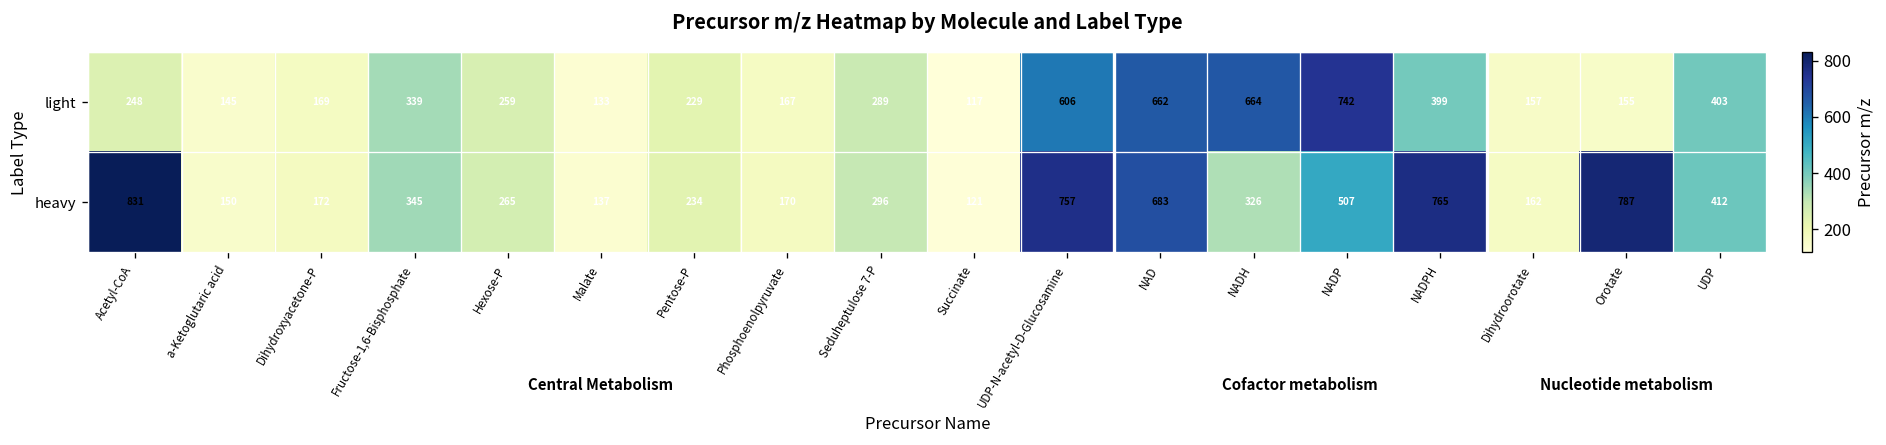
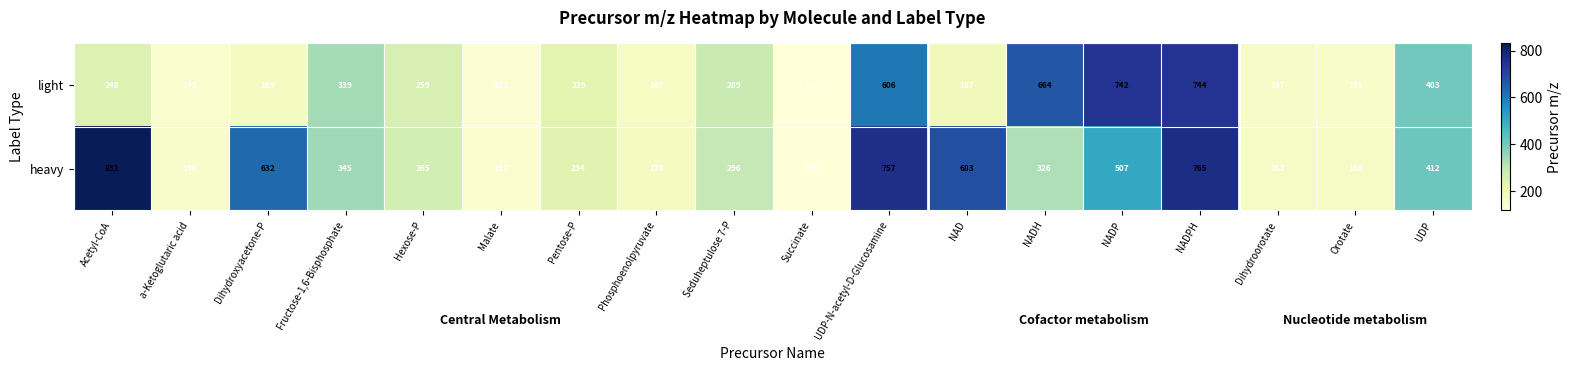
  {
    "light": {
      "Acetyl-CoA": 248,
      "a-Ketoglutaric acid": 145,
      "Dihydroxyacetone-P": 169,
      "Fructose-1,6-Bisphosphate": 339,
      "Hexose-P": 259,
      "Pentose-P": 229,
      "Phosphoenolpyruvate": 167,
      "Seduheptulose 7-P": 289,
      "UDP-N-acetyl-D-Glucosamine": 606,
-     "NAD": 662,
+     "NAD": 187,
      "NADH": 664,
      "NADP": 742,
-     "NADPH": 399,
+     "NADPH": 744,
      "Dihydroorotate": 157,
      "Orotate": 155,
      "UDP": 403
    },
    "heavy": {
      "Acetyl-CoA": 831,
      "a-Ketoglutaric acid": 150,
-     "Dihydroxyacetone-P": 172,
+     "Dihydroxyacetone-P": 632,
      "Fructose-1,6-Bisphosphate": 345,
      "Hexose-P": 265,
      "Pentose-P": 234,
      "Phosphoenolpyruvate": 170,
      "Seduheptulose 7-P": 296,
      "UDP-N-acetyl-D-Glucosamine": 757,
      "NAD": 683,
      "NADH": 326,
      "NADP": 507,
      "NADPH": 765,
      "Dihydroorotate": 162,
-     "Orotate": 787,
+     "Orotate": 160,
      "UDP": 412
    }
  }
